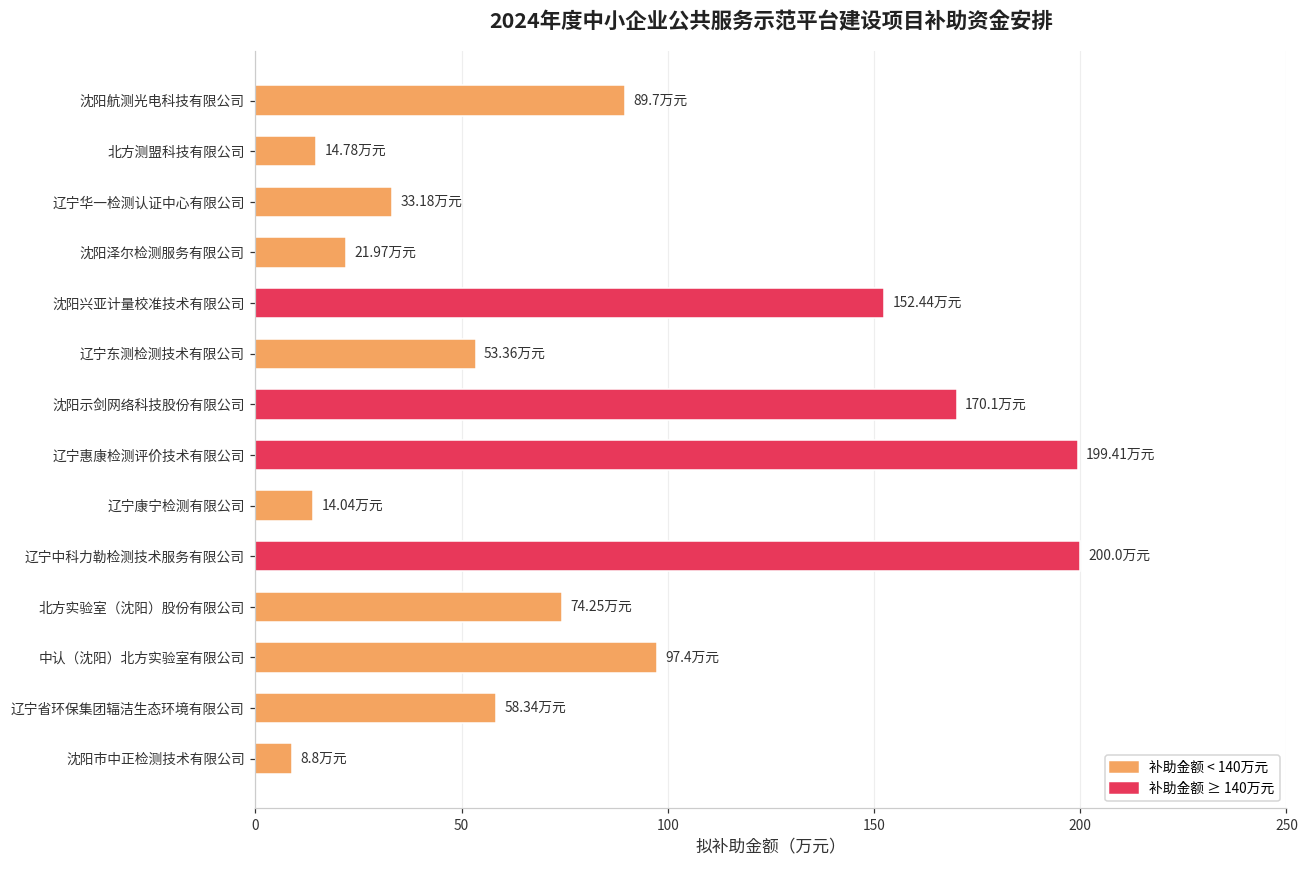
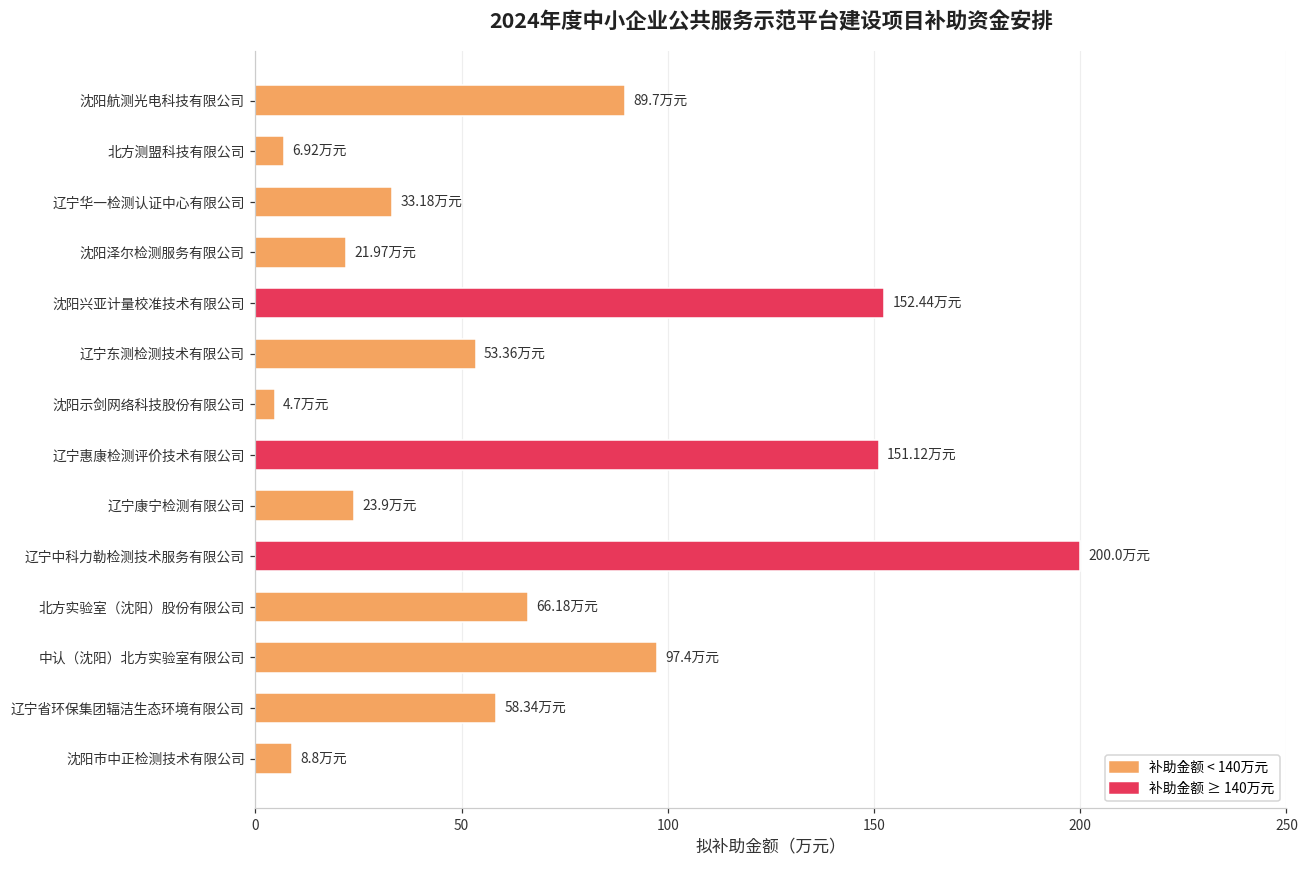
  {
    "沈阳航测光电科技有限公司": 89.7,
-   "北方测盟科技有限公司": 14.78,
+   "北方测盟科技有限公司": 6.92,
    "辽宁华一检测认证中心有限公司": 33.18,
    "沈阳泽尔检测服务有限公司": 21.97,
    "沈阳兴亚计量校准技术有限公司": 152.44,
    "辽宁东测检测技术有限公司": 53.36,
-   "沈阳示剑网络科技股份有限公司": 170.1,
-   "辽宁惠康检测评价技术有限公司": 199.41,
-   "辽宁康宁检测有限公司": 14.04,
+   "沈阳示剑网络科技股份有限公司": 4.7,
+   "辽宁惠康检测评价技术有限公司": 151.12,
+   "辽宁康宁检测有限公司": 23.9,
    "辽宁中科力勒检测技术服务有限公司": 200.0,
-   "北方实验室（沈阳）股份有限公司": 74.25,
+   "北方实验室（沈阳）股份有限公司": 66.18,
    "中认（沈阳）北方实验室有限公司": 97.4,
    "辽宁省环保集团辐洁生态环境有限公司": 58.34,
    "沈阳市中正检测技术有限公司": 8.8
  }
